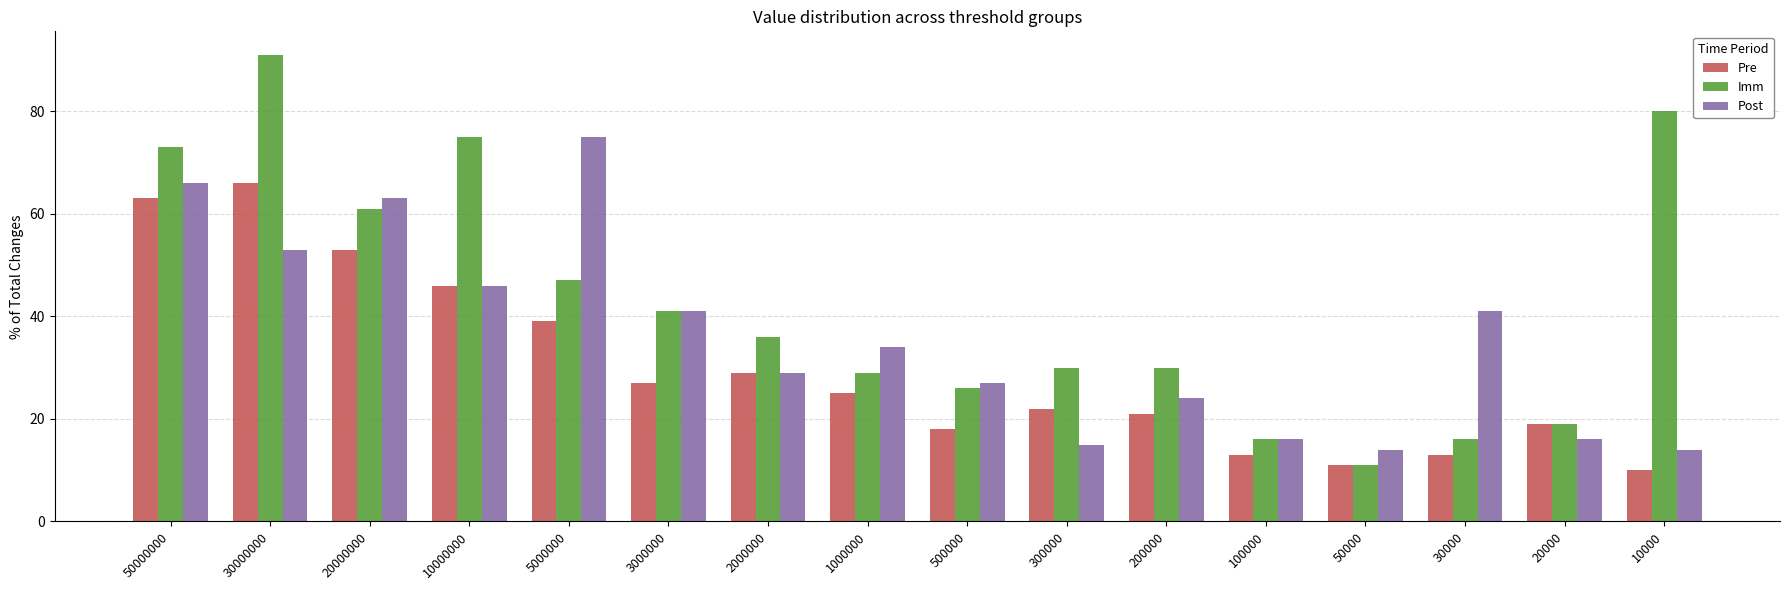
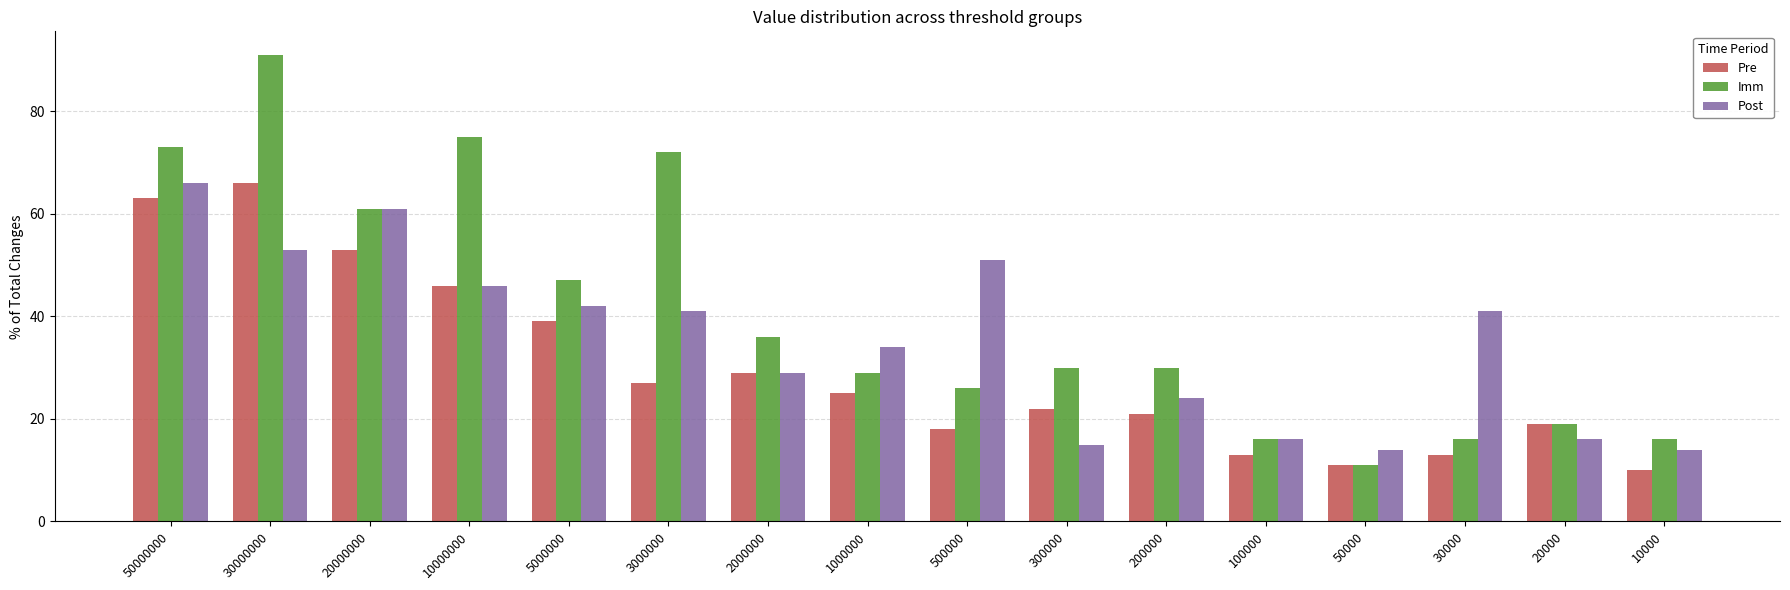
  {
    "Pre": {
      "50000000": 63,
      "30000000": 66,
      "20000000": 53,
      "10000000": 46,
      "5000000": 39,
      "3000000": 27,
      "2000000": 29,
      "1000000": 25,
      "500000": 18,
      "300000": 22,
      "200000": 21,
      "100000": 13,
      "50000": 11,
      "30000": 13,
      "20000": 19,
      "10000": 10
    },
    "Imm": {
      "50000000": 73,
      "30000000": 91,
      "20000000": 61,
      "10000000": 75,
      "5000000": 47,
-     "3000000": 41,
+     "3000000": 72,
      "2000000": 36,
      "1000000": 29,
      "500000": 26,
      "300000": 30,
      "200000": 30,
      "100000": 16,
      "50000": 11,
      "30000": 16,
      "20000": 19,
-     "10000": 80
+     "10000": 16
    },
    "Post": {
      "50000000": 66,
      "30000000": 53,
-     "20000000": 63,
+     "20000000": 61,
      "10000000": 46,
-     "5000000": 75,
+     "5000000": 42,
      "3000000": 41,
      "2000000": 29,
      "1000000": 34,
-     "500000": 27,
+     "500000": 51,
      "300000": 15,
      "200000": 24,
      "100000": 16,
      "50000": 14,
      "30000": 41,
      "20000": 16,
      "10000": 14
    }
  }
